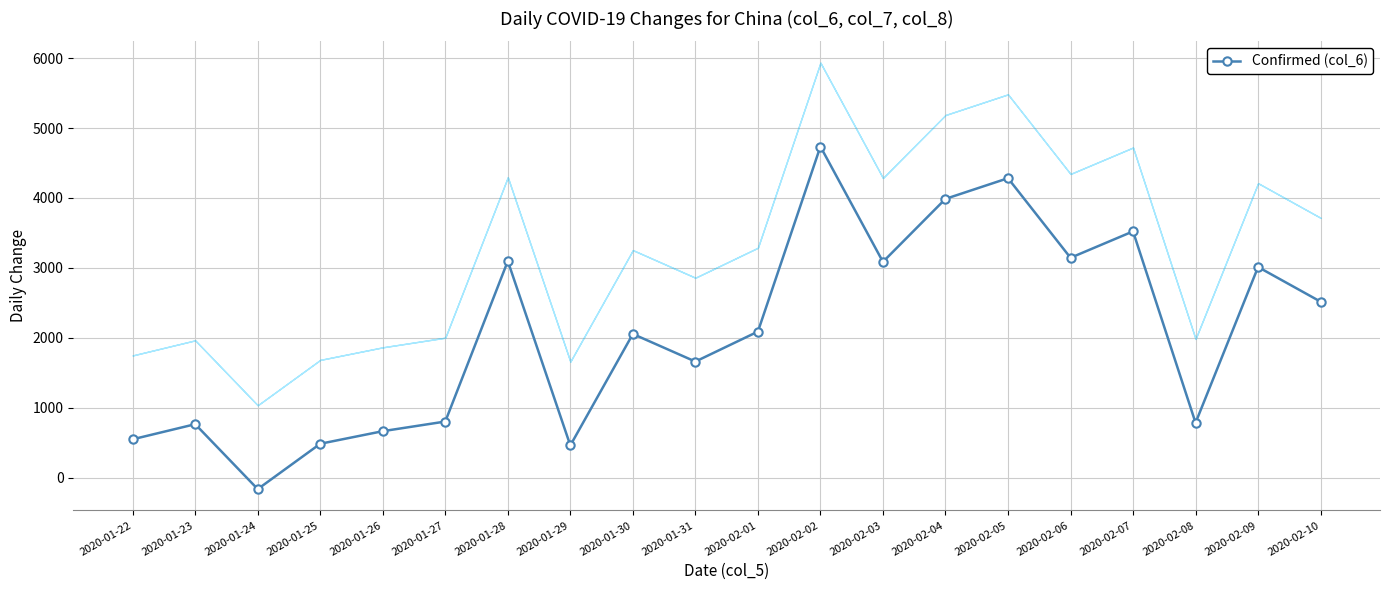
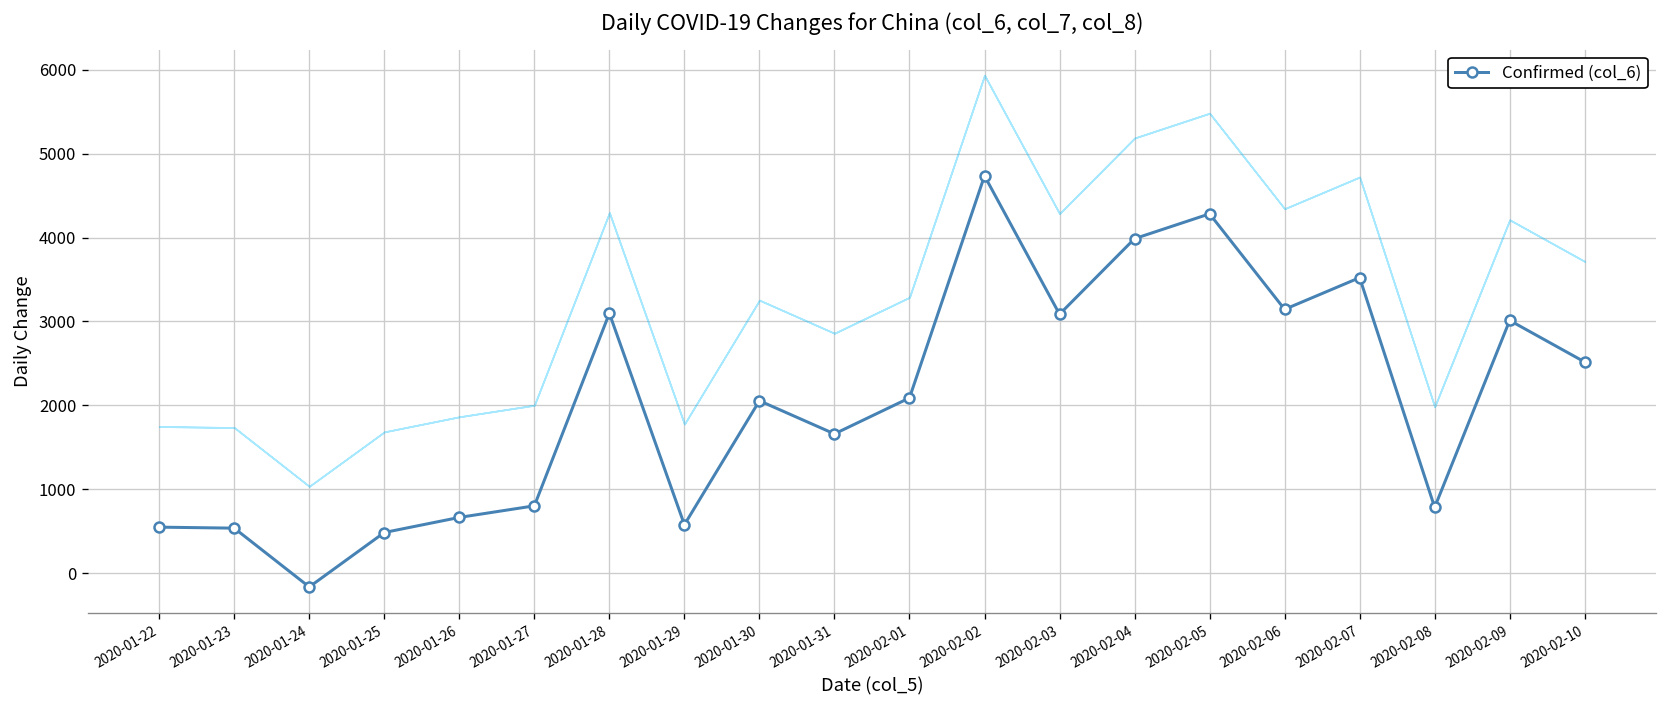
  {
    "Confirmed (col_6)": {
      "2020-01-22": 500,
-     "2020-01-23": 800,
+     "2020-01-23": 500,
      "2020-01-24": -200,
      "2020-01-25": 500,
      "2020-01-26": 700,
      "2020-01-27": 800,
      "2020-01-28": 3100,
-     "2020-01-29": 500,
+     "2020-01-29": 600,
      "2020-01-30": 2100,
      "2020-01-31": 1700,
      "2020-02-01": 2100,
      "2020-02-02": 4700,
      "2020-02-03": 3100,
      "2020-02-04": 4000,
      "2020-02-05": 4300,
      "2020-02-06": 3100,
      "2020-02-07": 3500,
      "2020-02-08": 800,
      "2020-02-09": 3000,
      "2020-02-10": 2500
    }
  }
